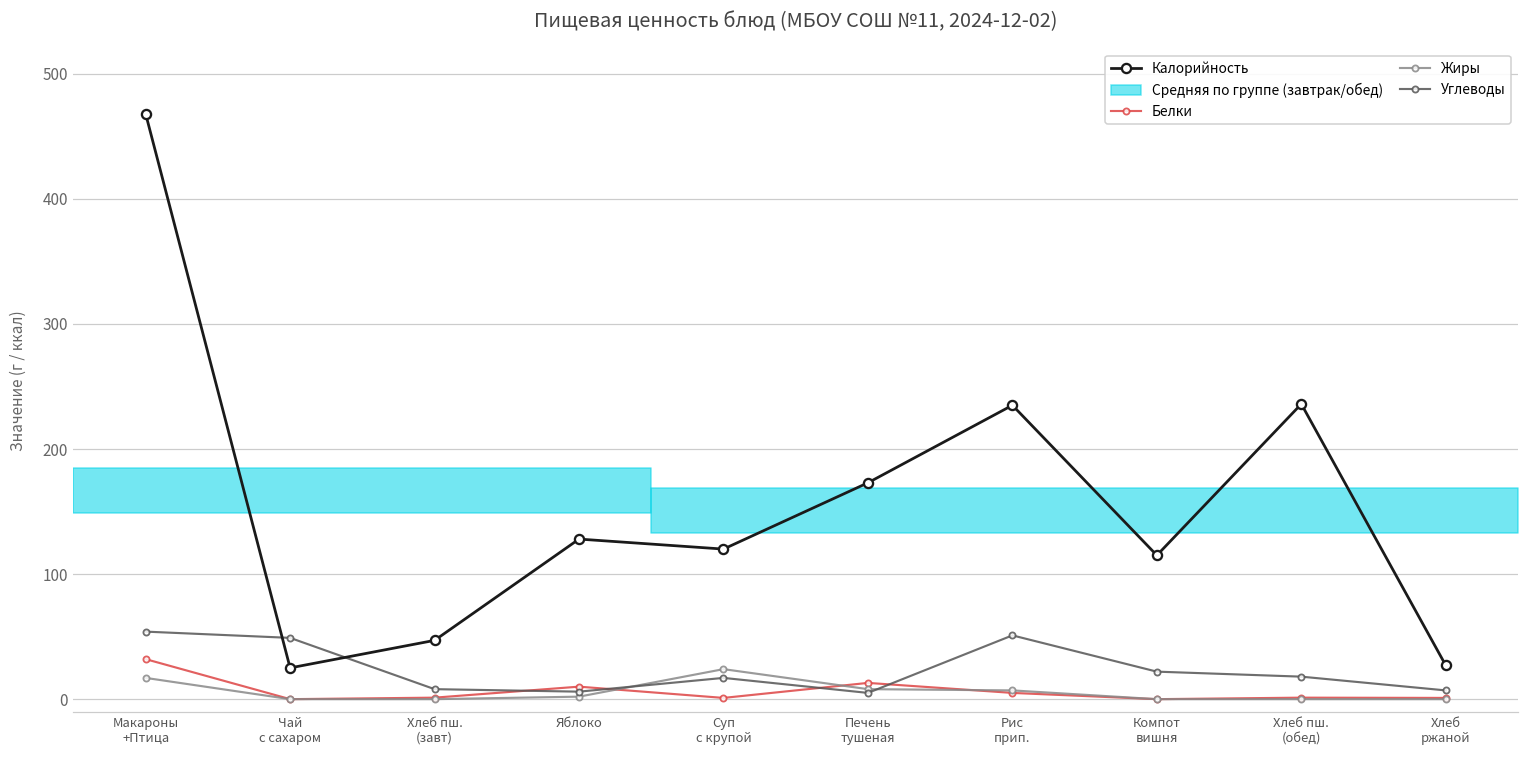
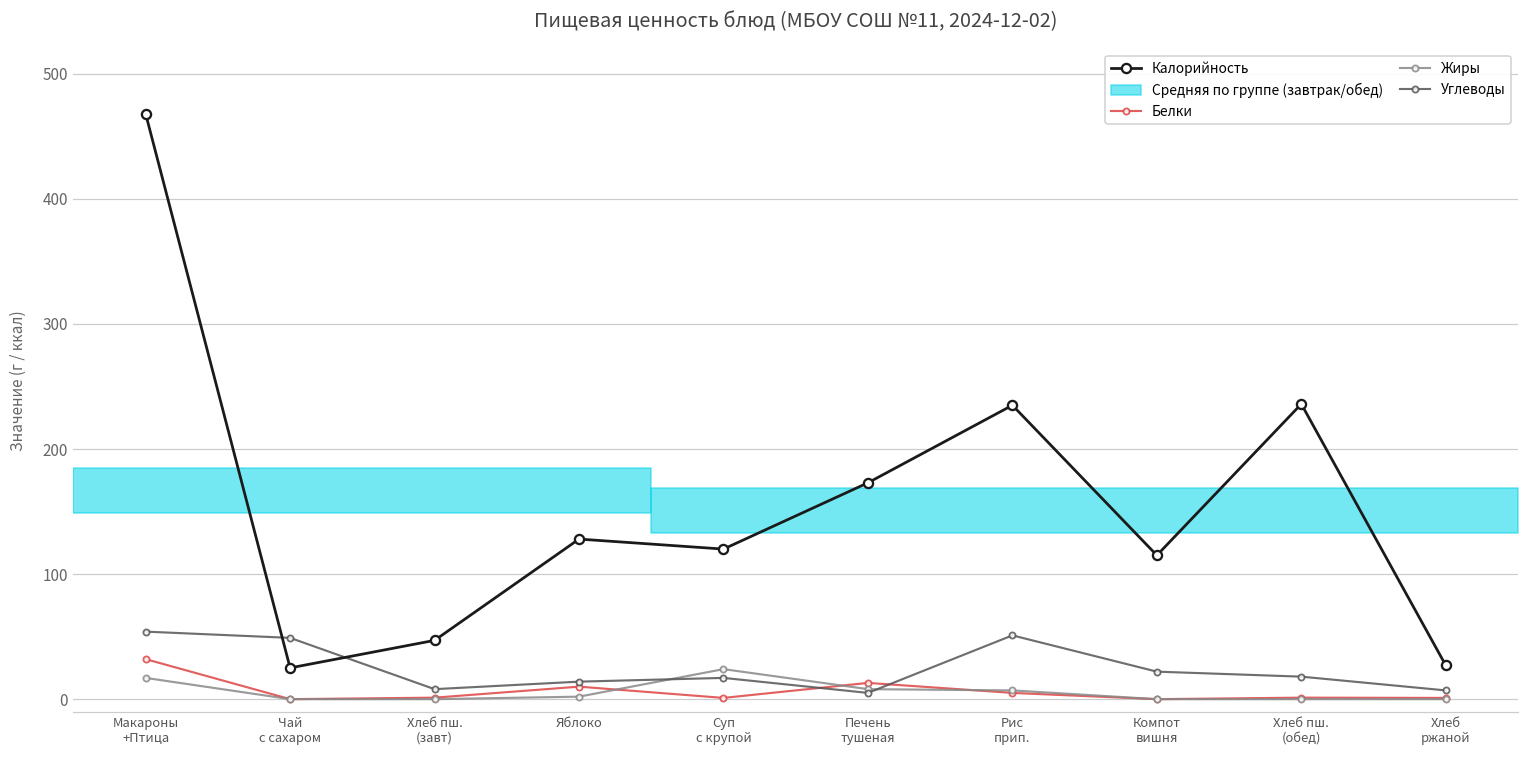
  {
    "Калорийность": {
      "Макароны +Птица": 468,
      "Чай с сахаром": 25,
      "Хлеб пш. (завт)": 47,
      "Яблоко": 128,
      "Суп с крупой": 120,
      "Печень тушеная": 173,
      "Рис прип.": 235,
      "Компот вишня": 115,
      "Хлеб пш. (обед)": 236,
      "Хлеб ржаной": 27
    },
    "Белки": {
      "Макароны +Птица": 32,
      "Яблоко": 10,
      "Суп с крупой": 1,
      "Печень тушеная": 13
    },
    "Жиры": {
      "Макароны +Птица": 17,
      "Яблоко": 2,
      "Суп с крупой": 24,
      "Печень тушеная": 8
    },
    "Углеводы": {
      "Макароны +Птица": 54,
      "Чай с сахаром": 49,
      "Хлеб пш. (завт)": 8,
-     "Яблоко": 6,
+     "Яблоко": 14,
      "Суп с крупой": 17,
      "Печень тушеная": 5,
      "Рис прип.": 51,
      "Компот вишня": 22,
      "Хлеб пш. (обед)": 18,
      "Хлеб ржаной": 7
    }
  }
